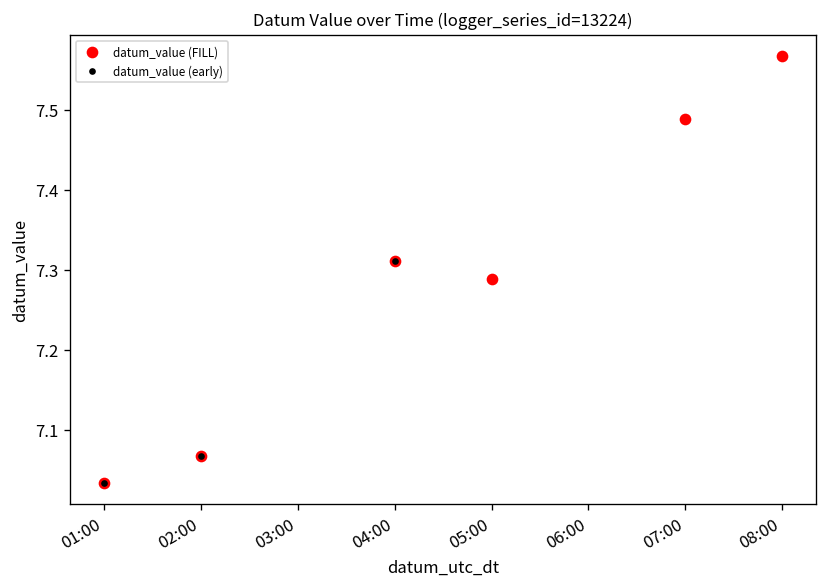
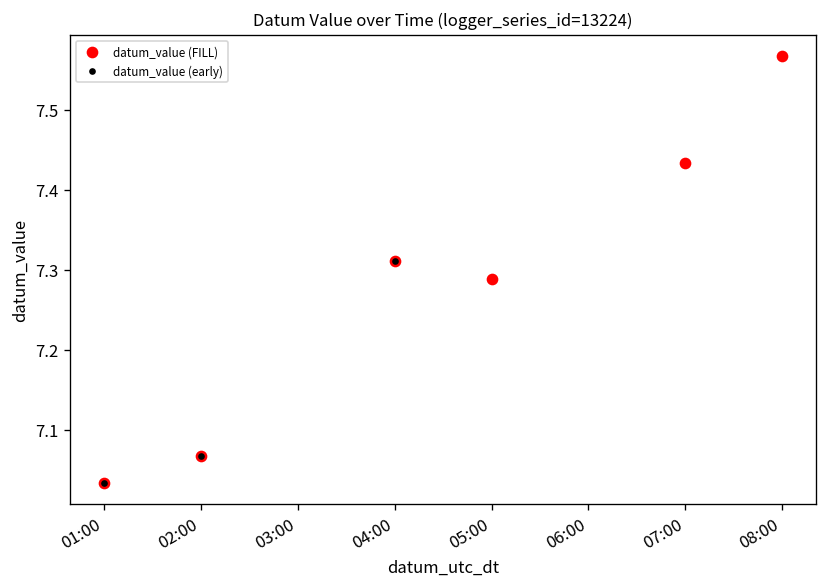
  {
    "datum_value (FILL)": {
      "05:00": 7.29,
-     "07:00": 7.49,
+     "07:00": 7.43,
      "08:00": 7.57
    }
  }
